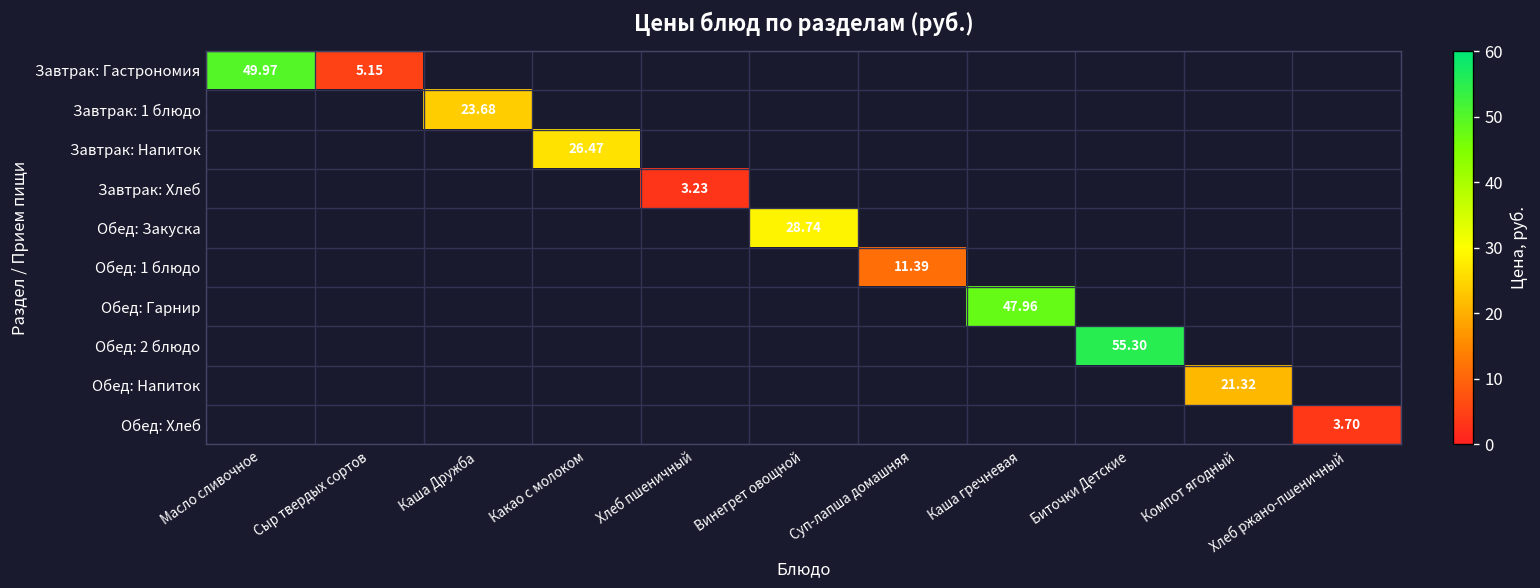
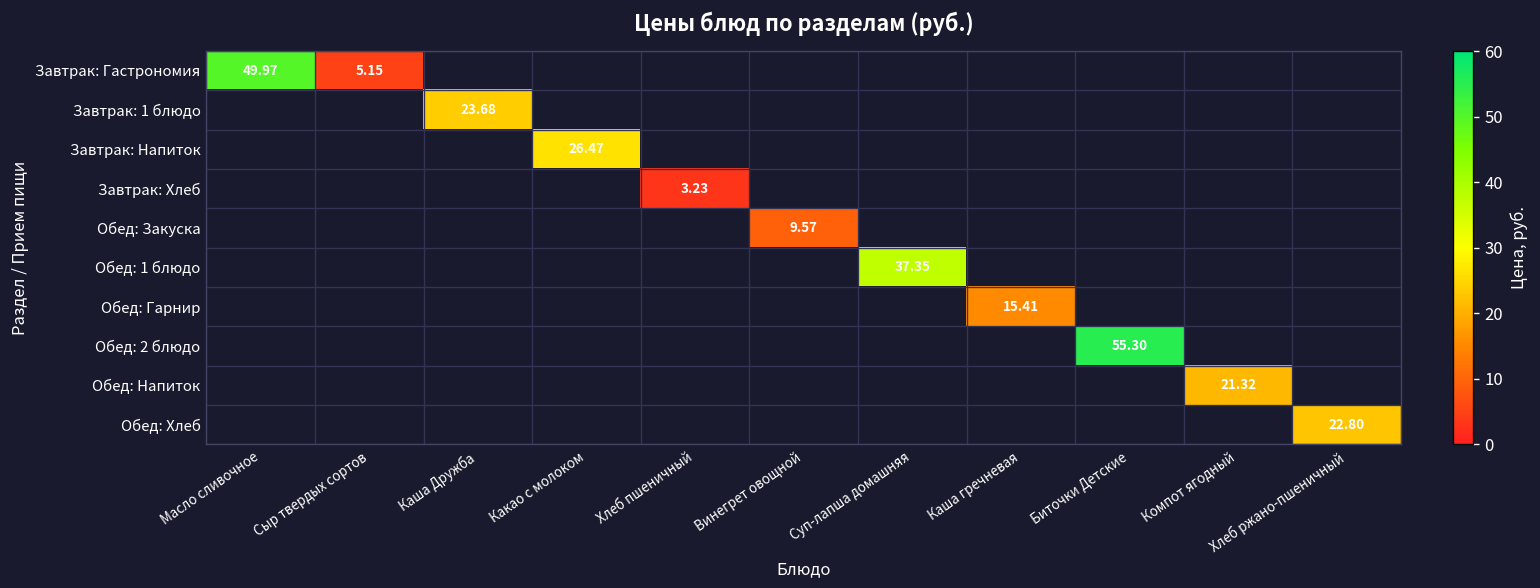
  {
    "Завтрак: Гастрономия": {
      "Масло сливочное": 49.97,
      "Сыр твердых сортов": 5.15
    },
    "Завтрак: 1 блюдо": {
      "Каша Дружба": 23.68
    },
    "Завтрак: Напиток": {
      "Какао с молоком": 26.47
    },
    "Завтрак: Хлеб": {
      "Хлеб пшеничный": 3.23
    },
    "Обед: Закуска": {
-     "Винегрет овощной": 28.74
+     "Винегрет овощной": 9.57
    },
    "Обед: 1 блюдо": {
-     "Суп-лапша домашняя": 11.39
+     "Суп-лапша домашняя": 37.35
    },
    "Обед: Гарнир": {
-     "Каша гречневая": 47.96
+     "Каша гречневая": 15.41
    },
    "Обед: 2 блюдо": {
      "Биточки Детские": 55.30
    },
    "Обед: Напиток": {
      "Компот ягодный": 21.32
    },
    "Обед: Хлеб": {
-     "Хлеб ржано-пшеничный": 3.70
+     "Хлеб ржано-пшеничный": 22.80
    }
  }
